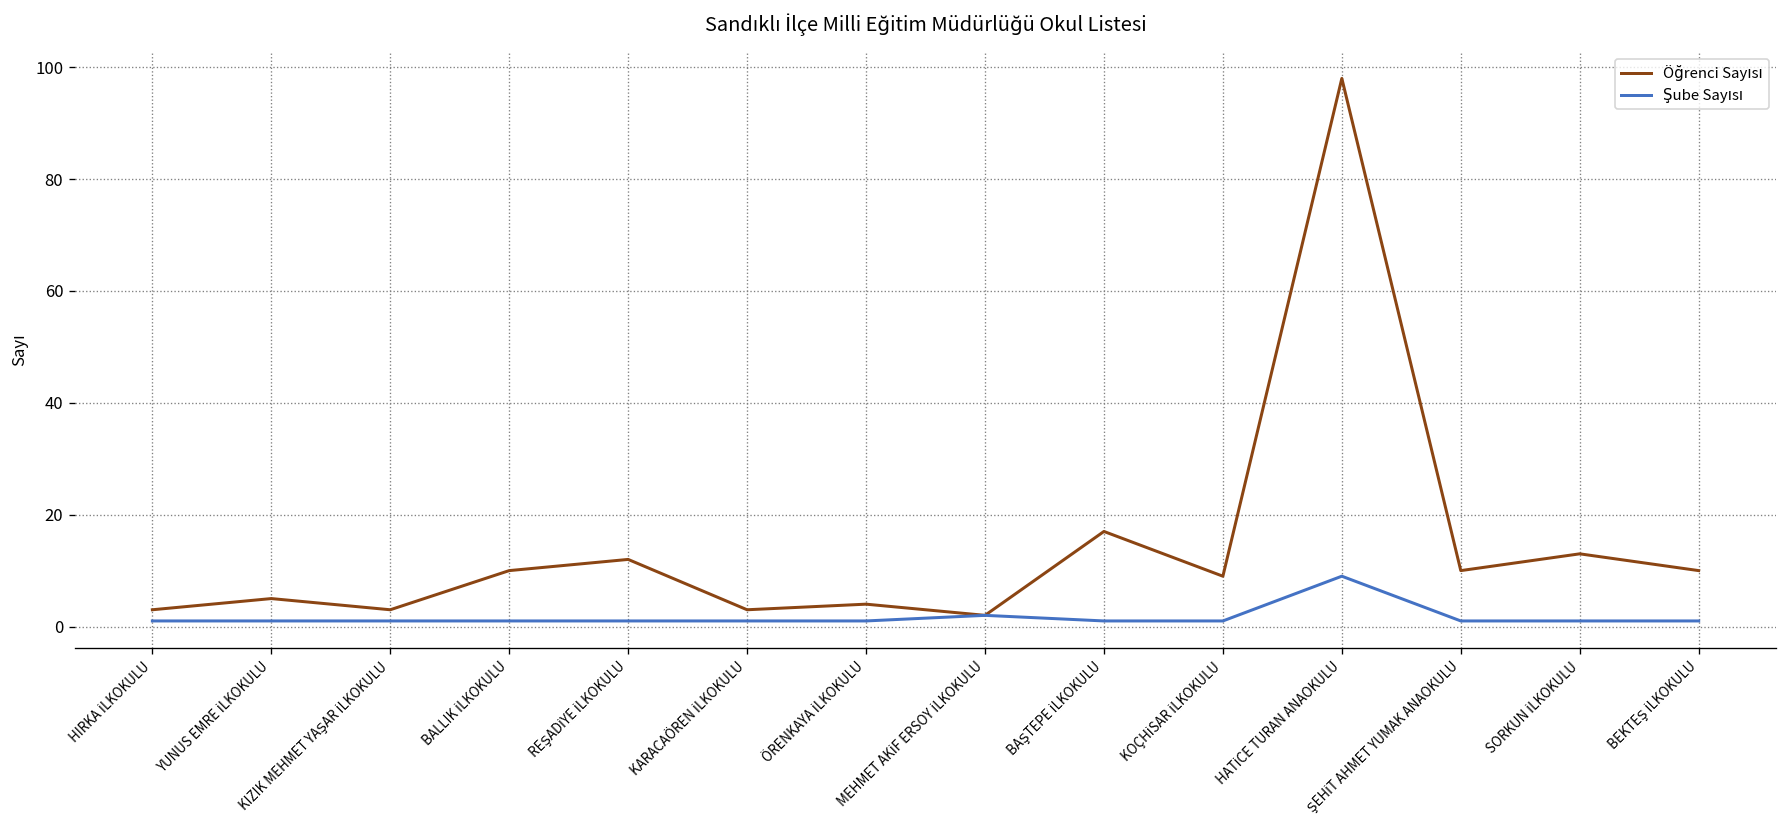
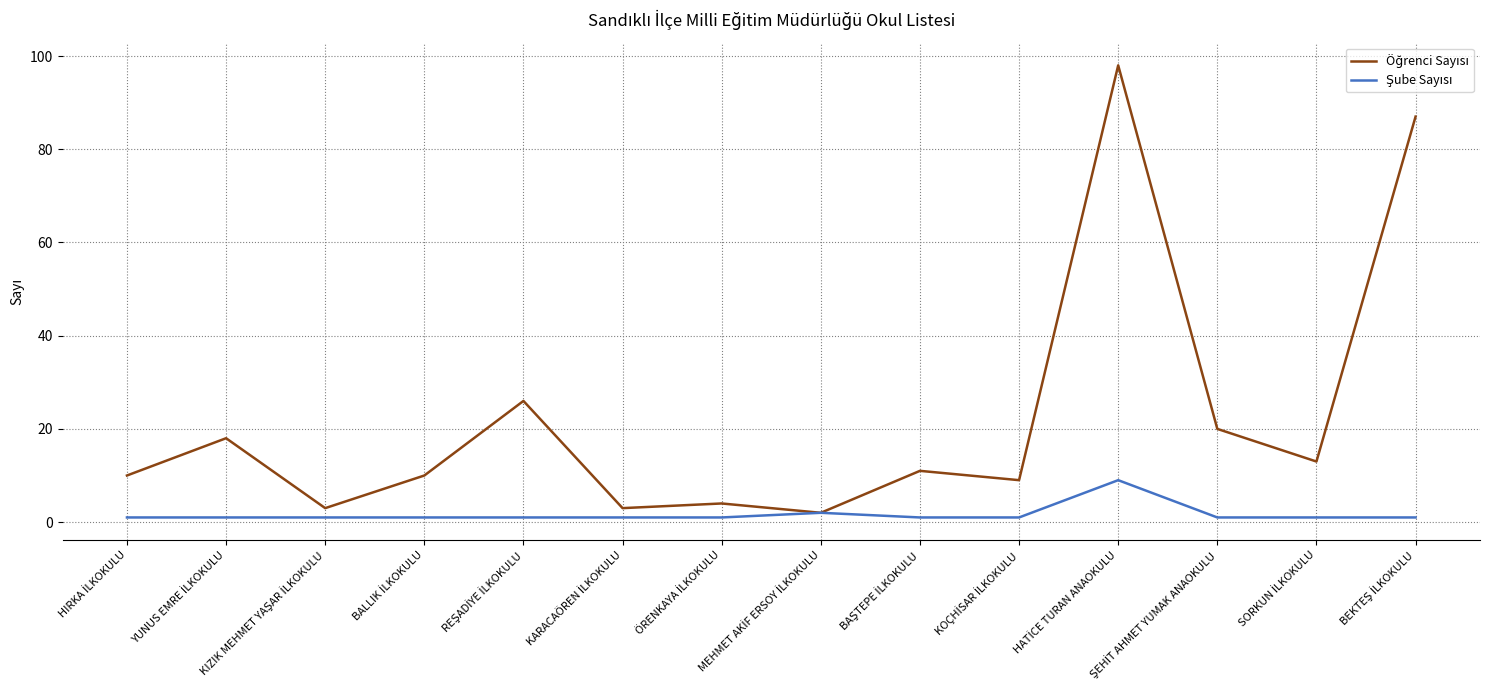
  {
    "Öğrenci Sayısı": {
-     "HIRKA İLKOKULU": 3,
-     "YUNUS EMRE İLKOKULU": 5,
+     "HIRKA İLKOKULU": 10,
+     "YUNUS EMRE İLKOKULU": 18,
      "KIZIK MEHMET YAŞAR İLKOKULU": 3,
      "BALLIK İLKOKULU": 10,
-     "REŞADİYE İLKOKULU": 12,
+     "REŞADİYE İLKOKULU": 26,
      "KARACAÖREN İLKOKULU": 3,
      "ÖRENKAYA İLKOKULU": 4,
-     "BAŞTEPE İLKOKULU": 17,
+     "BAŞTEPE İLKOKULU": 11,
      "KOÇHİSAR İLKOKULU": 9,
      "HATİCE TURAN ANAOKULU": 98,
-     "ŞEHİT AHMET YUMAK ANAOKULU": 10,
+     "ŞEHİT AHMET YUMAK ANAOKULU": 20,
      "SORKUN İLKOKULU": 13,
-     "BEKTEŞ İLKOKULU": 10
+     "BEKTEŞ İLKOKULU": 87
    },
    "Şube Sayısı": {
      "HIRKA İLKOKULU": 1,
      "YUNUS EMRE İLKOKULU": 1,
      "KIZIK MEHMET YAŞAR İLKOKULU": 1,
      "BALLIK İLKOKULU": 1,
      "REŞADİYE İLKOKULU": 1,
      "KARACAÖREN İLKOKULU": 1,
      "ÖRENKAYA İLKOKULU": 1,
      "BAŞTEPE İLKOKULU": 1,
      "KOÇHİSAR İLKOKULU": 1,
      "HATİCE TURAN ANAOKULU": 9,
      "ŞEHİT AHMET YUMAK ANAOKULU": 1,
      "SORKUN İLKOKULU": 1,
      "BEKTEŞ İLKOKULU": 1
    }
  }
